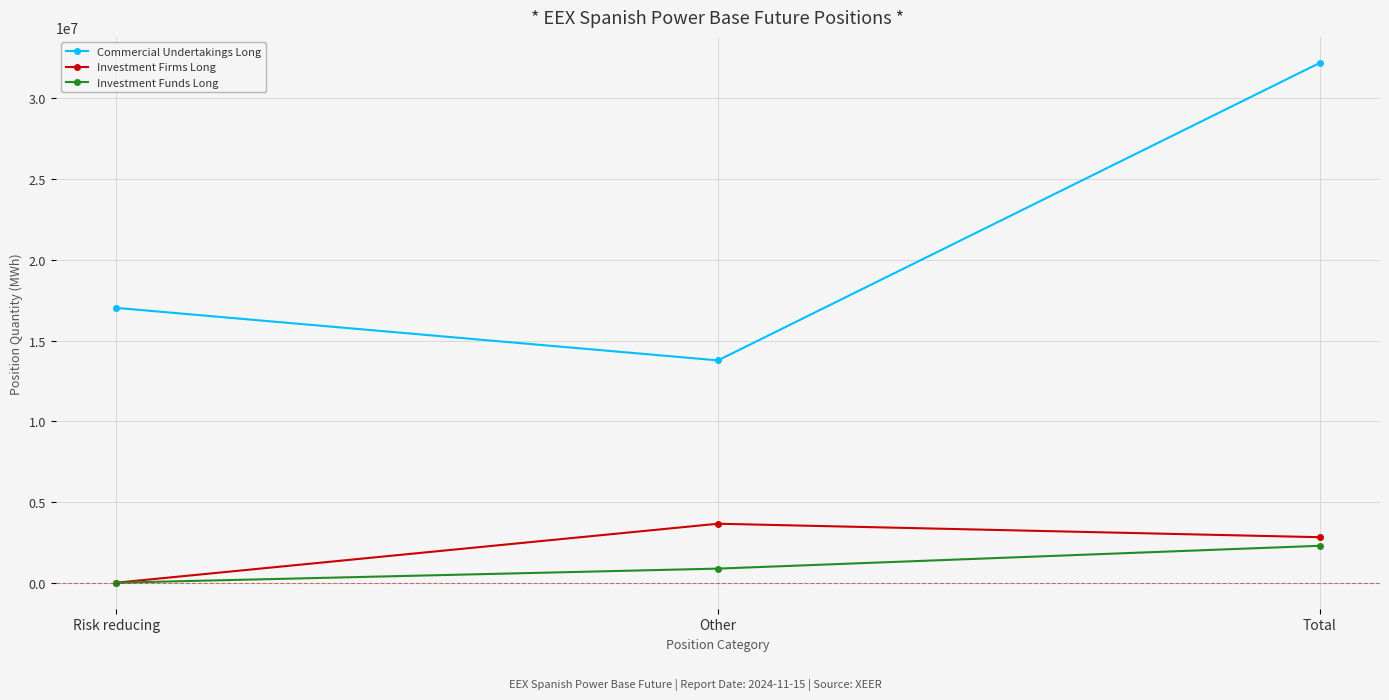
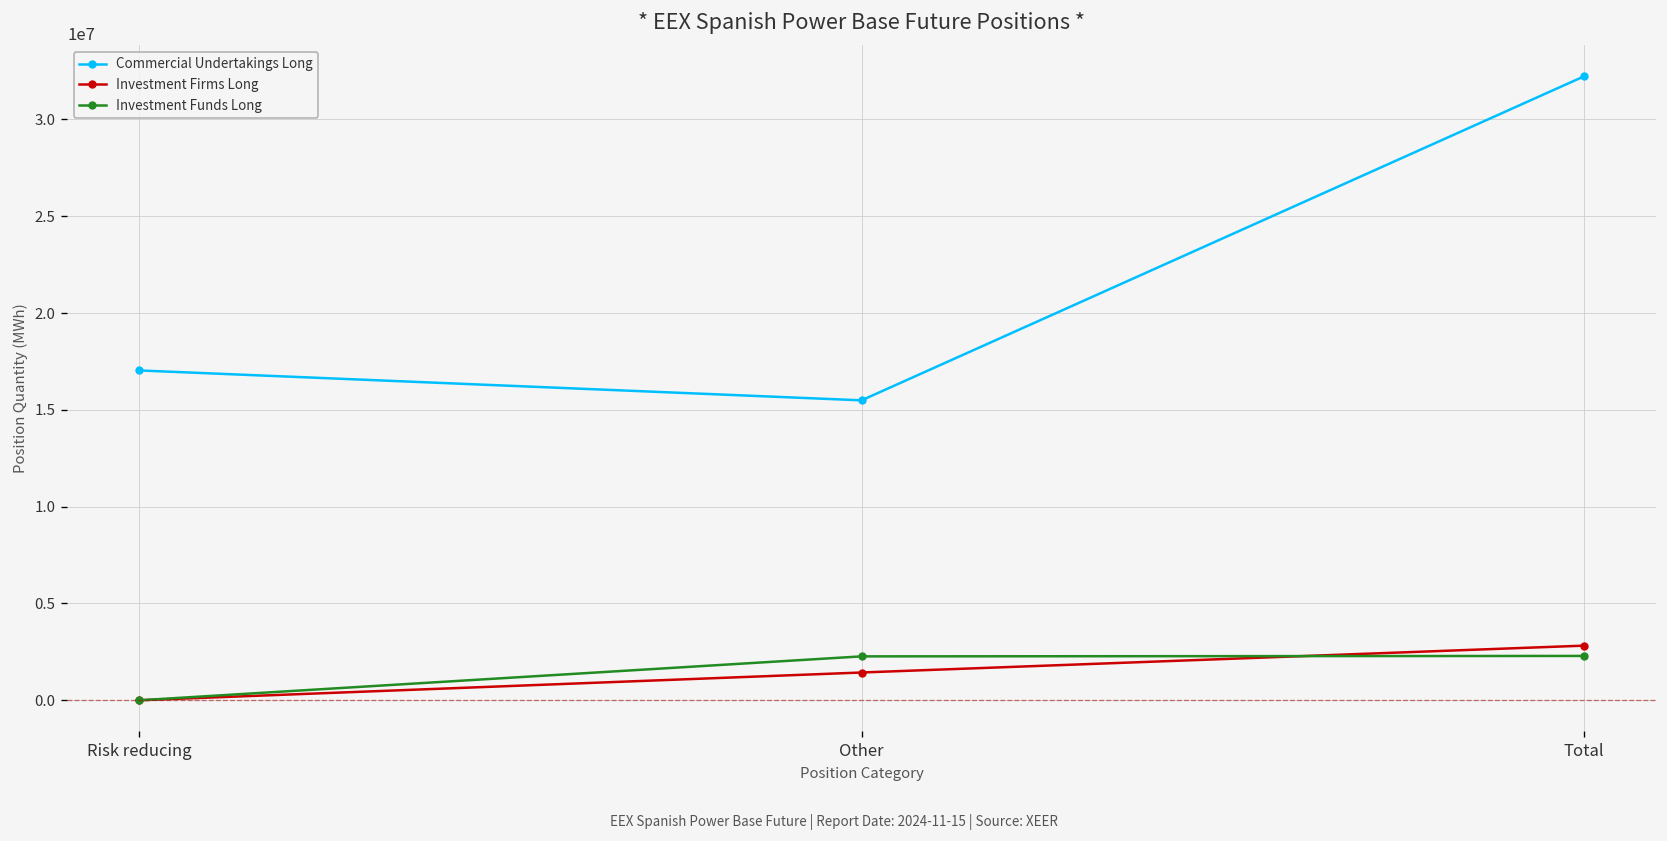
  {
    "Commercial Undertakings Long": {
      "Risk reducing": 17000000,
-     "Other": 13800000,
+     "Other": 15500000,
      "Total": 32200000
    },
    "Investment Firms Long": {
-     "Other": 3700000,
+     "Other": 1400000,
      "Total": 2800000
    },
    "Investment Funds Long": {
-     "Other": 900000,
+     "Other": 2300000,
      "Total": 2300000
    }
  }
